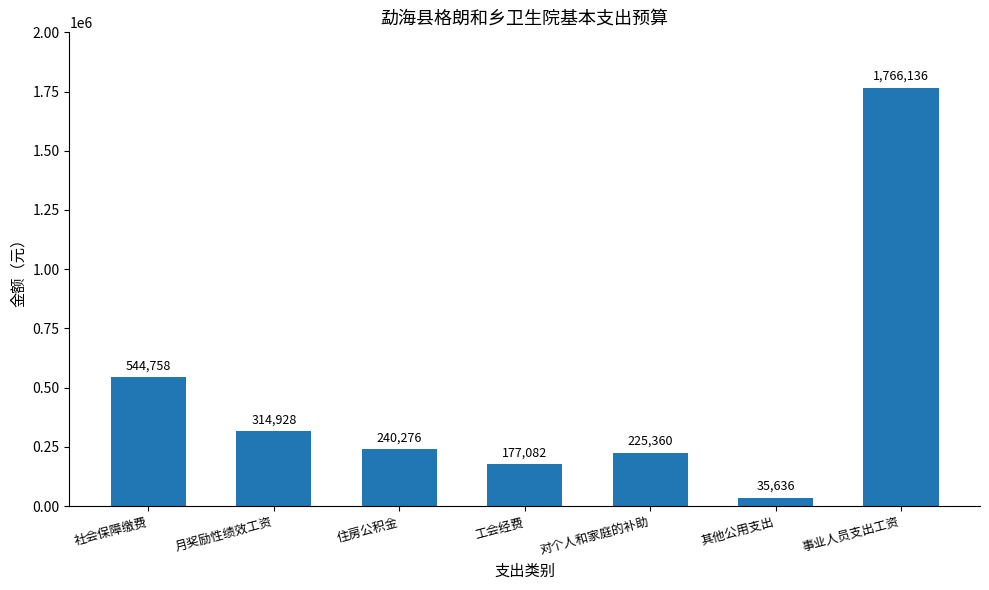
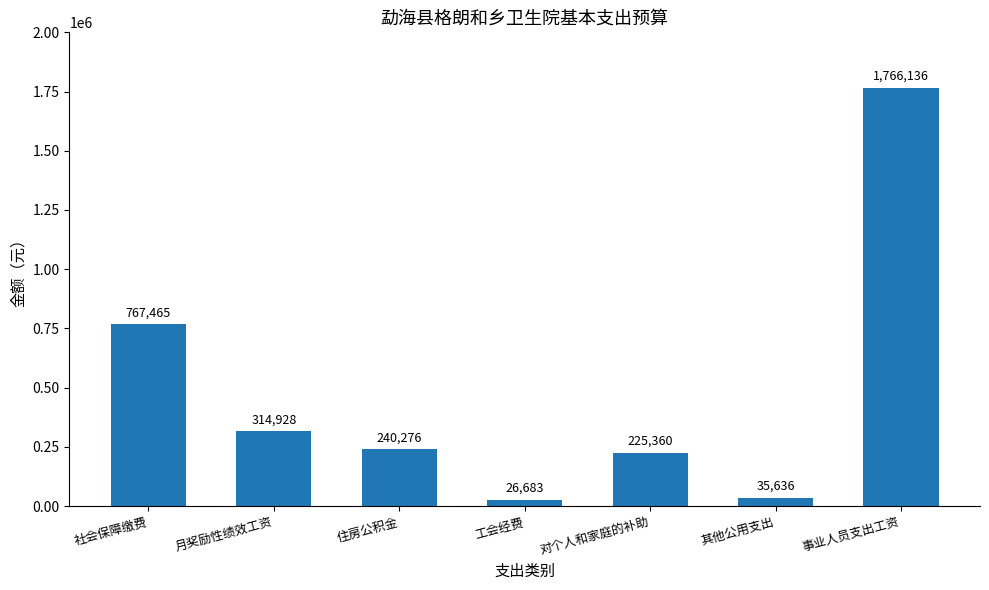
  {
-   "社会保障缴费": "544,758",
+   "社会保障缴费": "767,465",
    "月奖励性绩效工资": "314,928",
    "住房公积金": "240,276",
-   "工会经费": "177,082",
+   "工会经费": "26,683",
    "对个人和家庭的补助": "225,360",
    "其他公用支出": "35,636",
    "事业人员支出工资": "1,766,136"
  }
